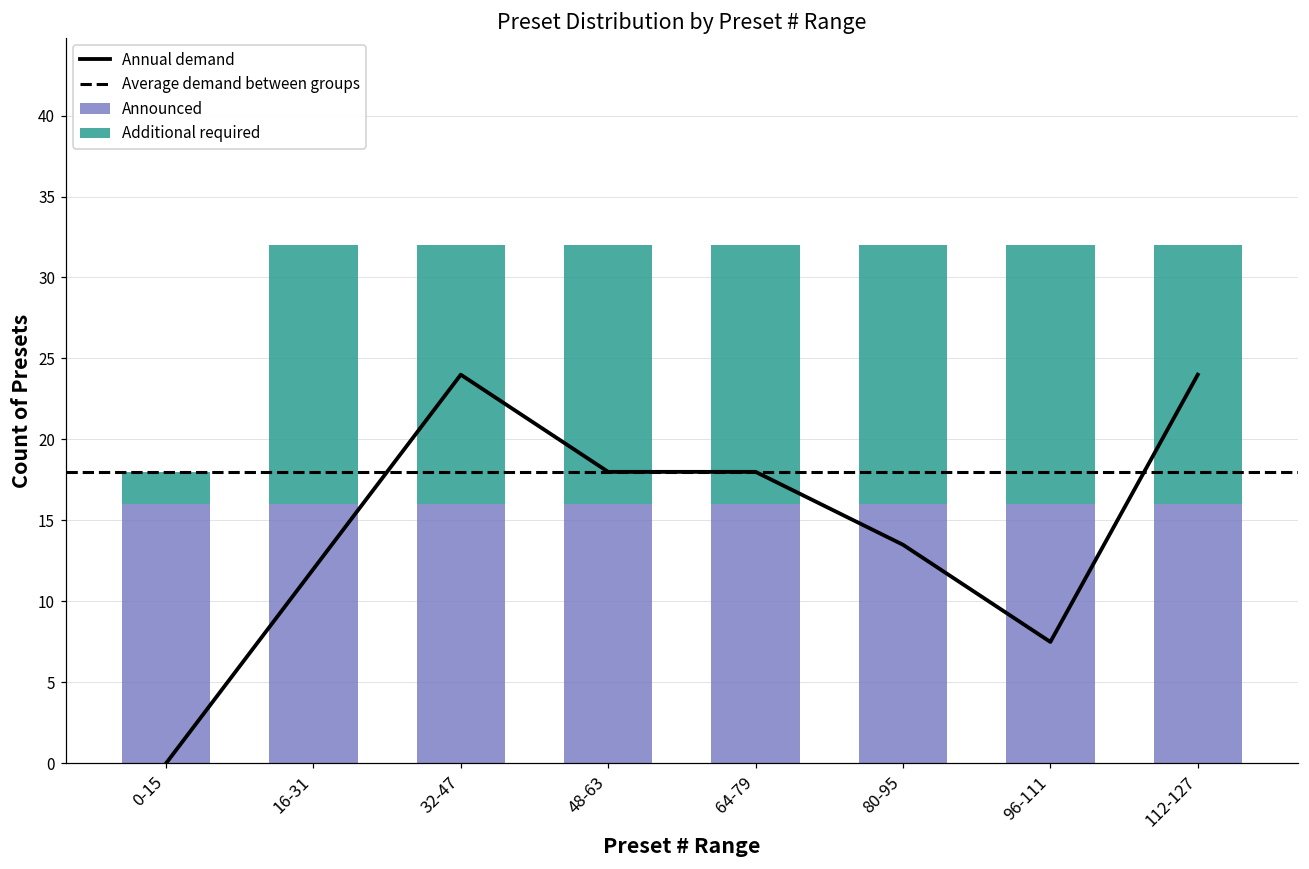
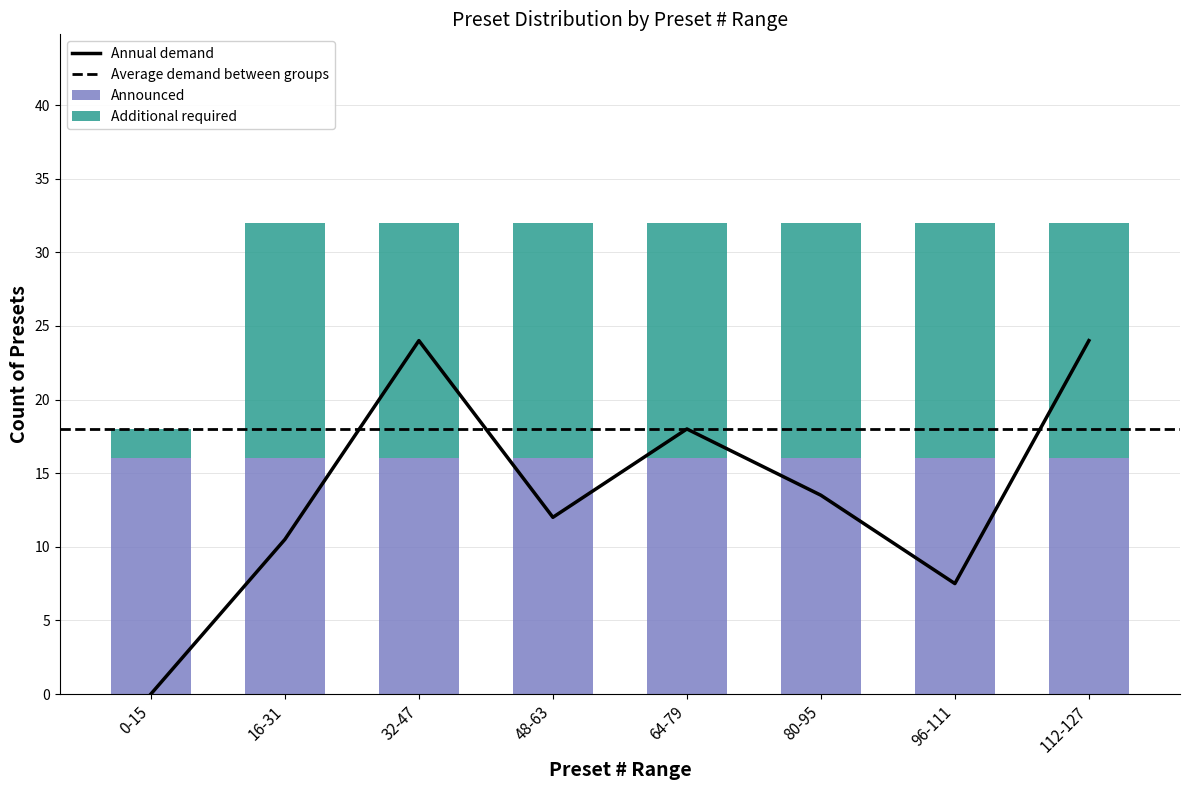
  {
    "Annual demand": {
      "0-15": 0.0,
-     "16-31": 12.0,
+     "16-31": 10.5,
      "32-47": 24.0,
-     "48-63": 18.0,
+     "48-63": 12.0,
      "64-79": 18.0,
      "80-95": 13.5,
      "96-111": 7.5,
      "112-127": 24.0
    },
    "Announced": {
      "0-15": 16.0,
      "16-31": 16.0,
      "32-47": 16.0,
      "48-63": 16.0,
      "64-79": 16.0,
      "80-95": 16.0,
      "96-111": 16.0,
      "112-127": 16.0
    },
    "Additional required": {
      "0-15": 2.0,
      "16-31": 16.0,
      "32-47": 16.0,
      "48-63": 16.0,
      "64-79": 16.0,
      "80-95": 16.0,
      "96-111": 16.0,
      "112-127": 16.0
    }
  }
